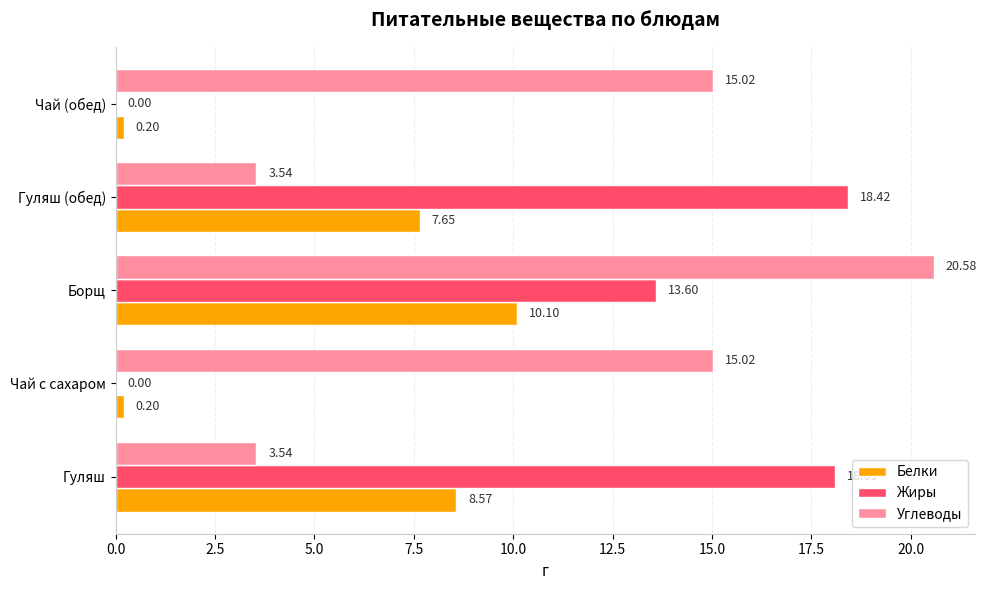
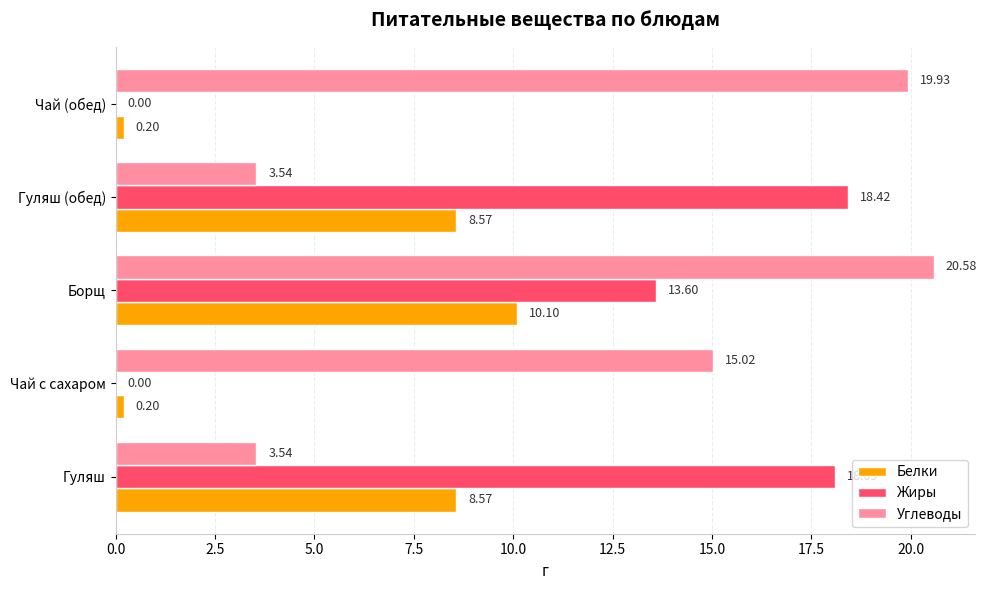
  {
    "Белки": {
      "Чай (обед)": 0.20,
-     "Гуляш (обед)": 7.65,
+     "Гуляш (обед)": 8.57,
      "Борщ": 10.10,
      "Чай с сахаром": 0.20,
      "Гуляш": 8.57
    },
    "Жиры": {
      "Чай (обед)": 0.00,
      "Гуляш (обед)": 18.42,
      "Борщ": 13.60,
      "Чай с сахаром": 0.00
    },
    "Углеводы": {
-     "Чай (обед)": 15.02,
+     "Чай (обед)": 19.93,
      "Гуляш (обед)": 3.54,
      "Борщ": 20.58,
      "Чай с сахаром": 15.02,
      "Гуляш": 3.54
    }
  }
